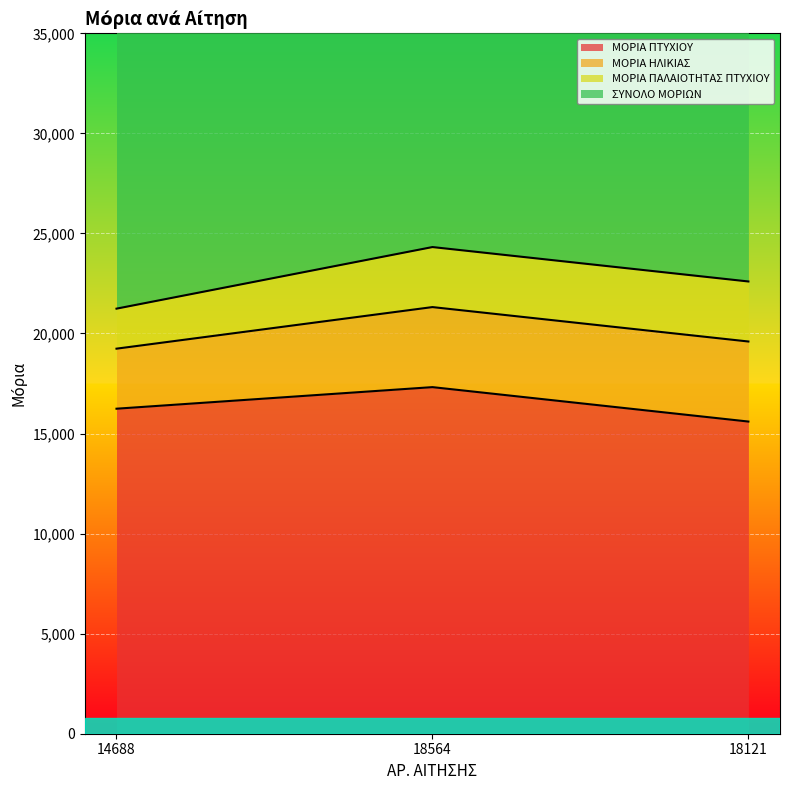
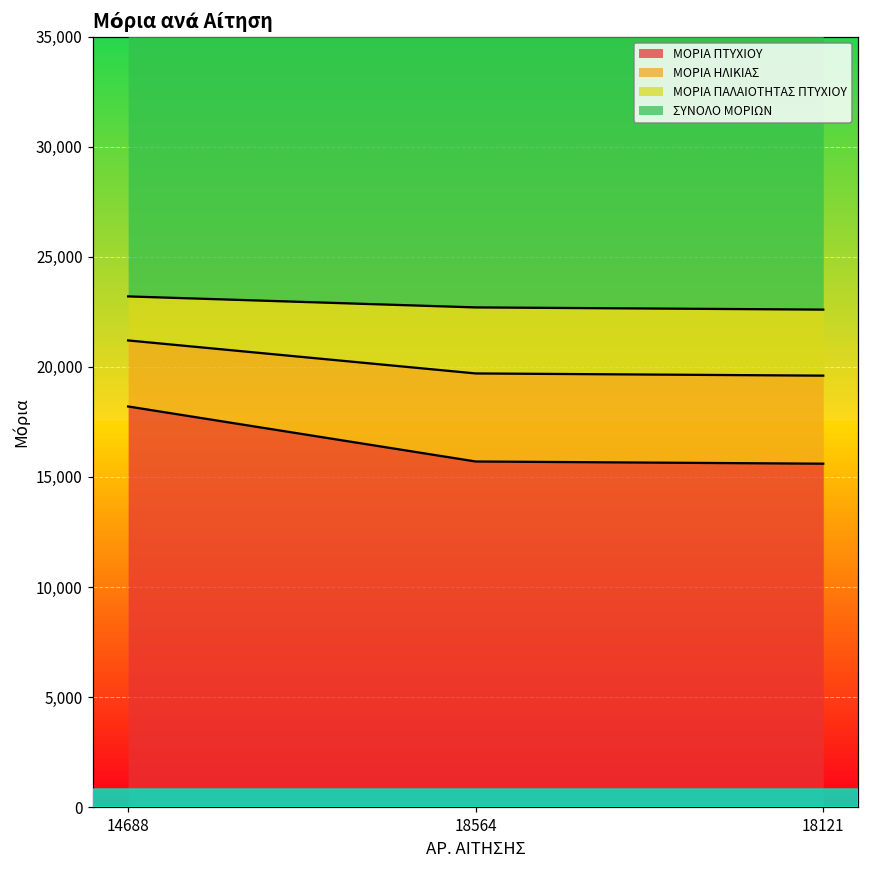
  {
    "ΜΟΡΙΑ ΠΤΥΧΙΟΥ": {
-     "14688": "16,200",
-     "18564": "17,300",
+     "14688": "18,200",
+     "18564": "15,700",
      "18121": "15,600"
    }
  }
